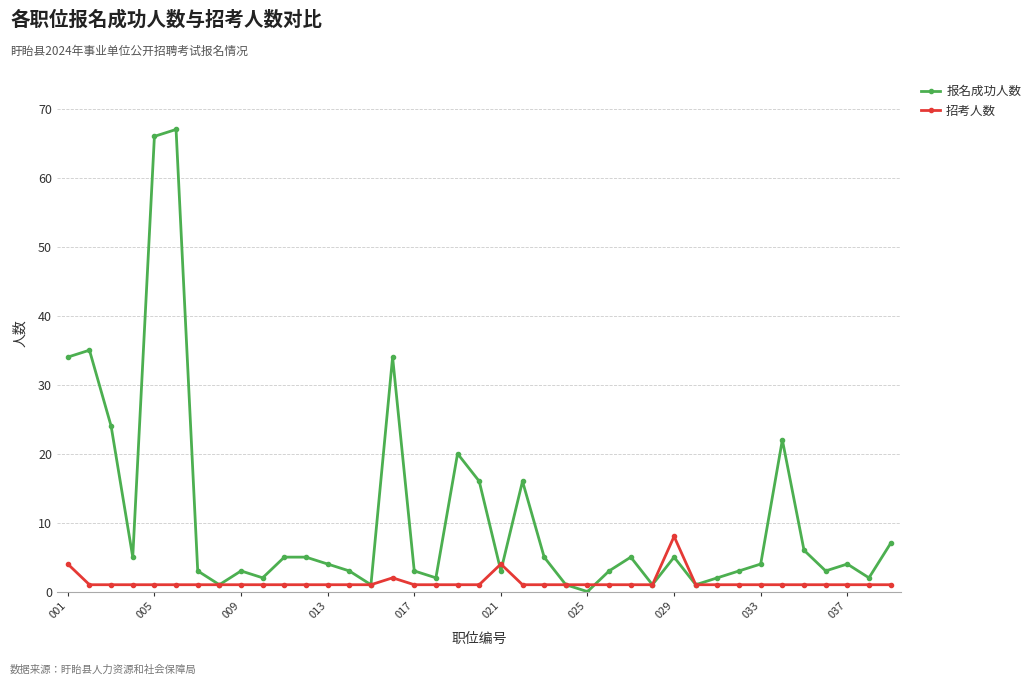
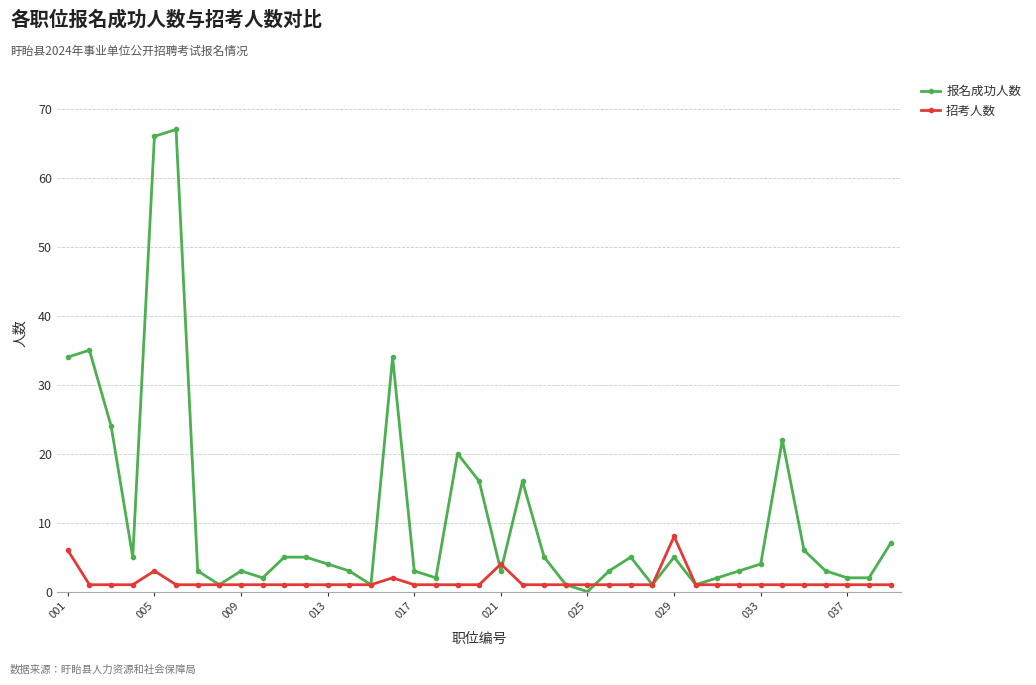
  {
    "报名成功人数": {
      "001": 34,
      "005": 66,
      "009": 3,
      "013": 4,
      "017": 3,
      "021": 3,
      "025": 0,
      "029": 5,
      "033": 4,
-     "037": 4
+     "037": 2
    },
    "招考人数": {
-     "001": 4,
-     "005": 1,
+     "001": 6,
+     "005": 3,
      "009": 1,
      "013": 1,
      "017": 1,
      "021": 4,
      "025": 1,
      "029": 8,
      "033": 1,
      "037": 1
    }
  }
